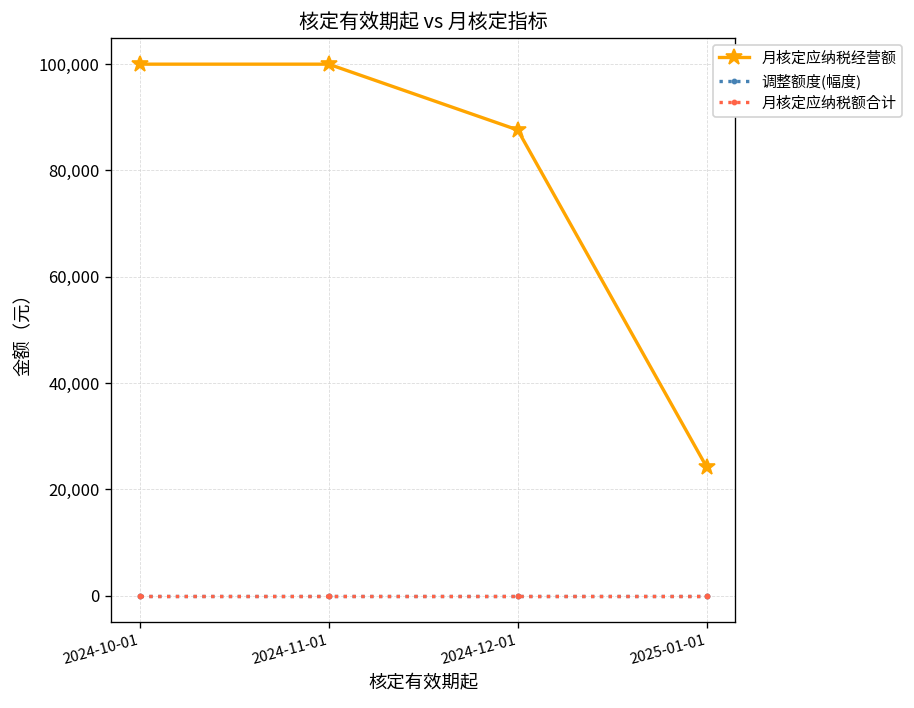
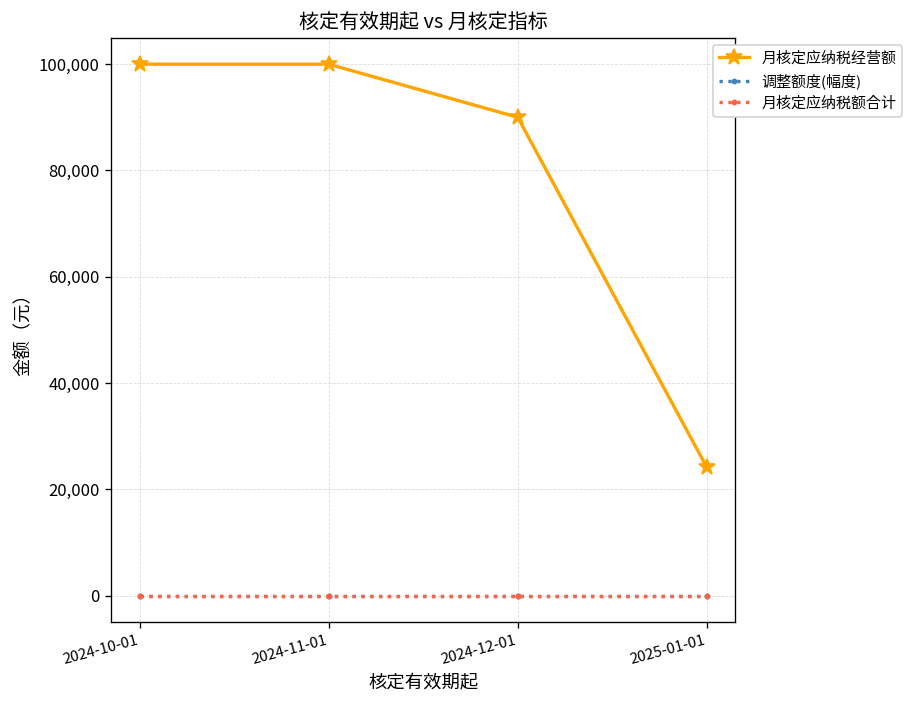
  {
    "月核定应纳税经营额": {
      "2024-10-01": "100,000",
      "2024-11-01": "100,000",
-     "2024-12-01": "88,000",
+     "2024-12-01": "90,000",
      "2025-01-01": "24,000"
    },
    "月核定应纳税额合计": {
      "2024-10-01": "0",
      "2024-11-01": "0",
      "2024-12-01": "0",
      "2025-01-01": "0"
    }
  }
